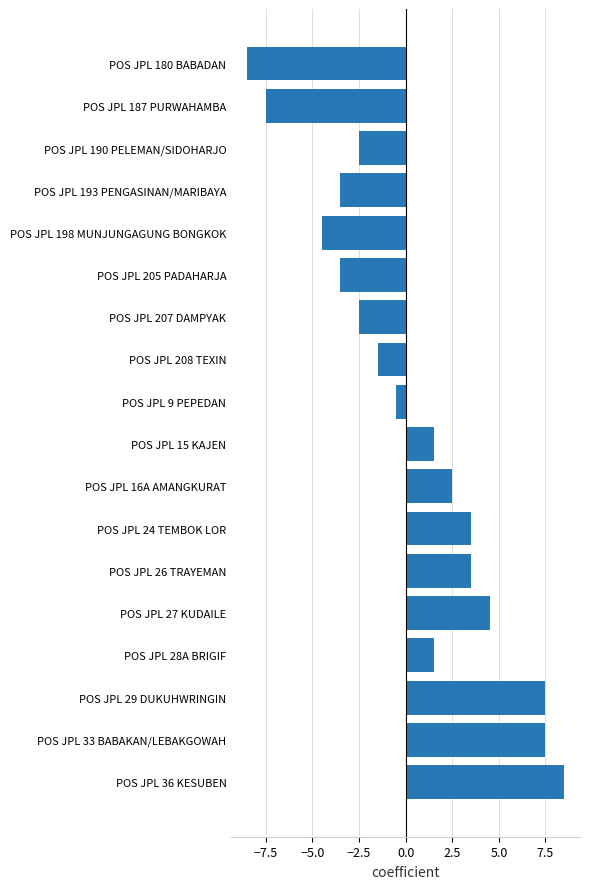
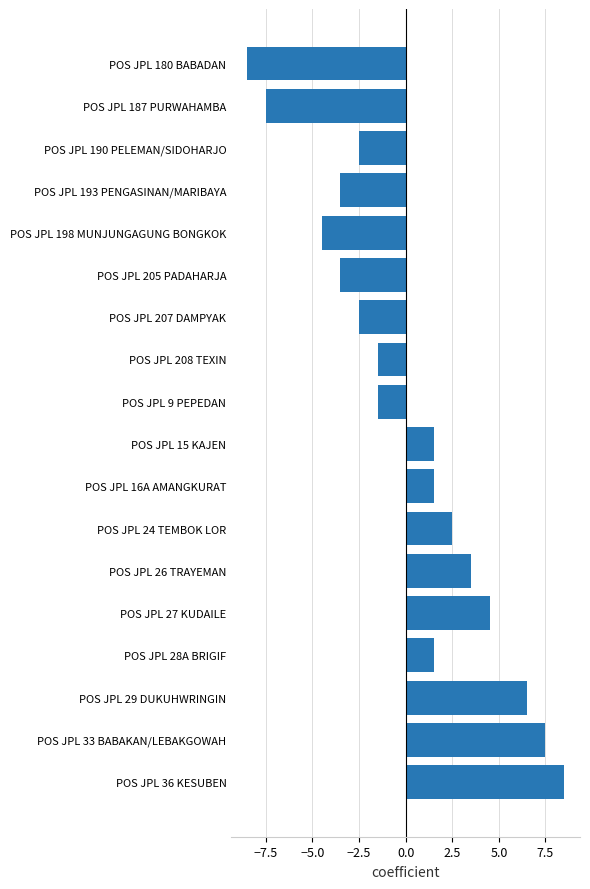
  {
    "POS JPL 180 BABADAN": -8.5,
    "POS JPL 187 PURWAHAMBA": -7.5,
    "POS JPL 190 PELEMAN/SIDOHARJO": -2.5,
    "POS JPL 193 PENGASINAN/MARIBAYA": -3.5,
    "POS JPL 198 MUNJUNGAGUNG BONGKOK": -4.5,
    "POS JPL 205 PADAHARJA": -3.5,
    "POS JPL 207 DAMPYAK": -2.5,
    "POS JPL 208 TEXIN": -1.5,
-   "POS JPL 9 PEPEDAN": -0.5,
+   "POS JPL 9 PEPEDAN": -1.5,
    "POS JPL 15 KAJEN": 1.5,
-   "POS JPL 16A AMANGKURAT": 2.5,
-   "POS JPL 24 TEMBOK LOR": 3.5,
+   "POS JPL 16A AMANGKURAT": 1.5,
+   "POS JPL 24 TEMBOK LOR": 2.5,
    "POS JPL 26 TRAYEMAN": 3.5,
    "POS JPL 27 KUDAILE": 4.5,
    "POS JPL 28A BRIGIF": 1.5,
-   "POS JPL 29 DUKUHWRINGIN": 7.5,
+   "POS JPL 29 DUKUHWRINGIN": 6.5,
    "POS JPL 33 BABAKAN/LEBAKGOWAH": 7.5,
    "POS JPL 36 KESUBEN": 8.5
  }
